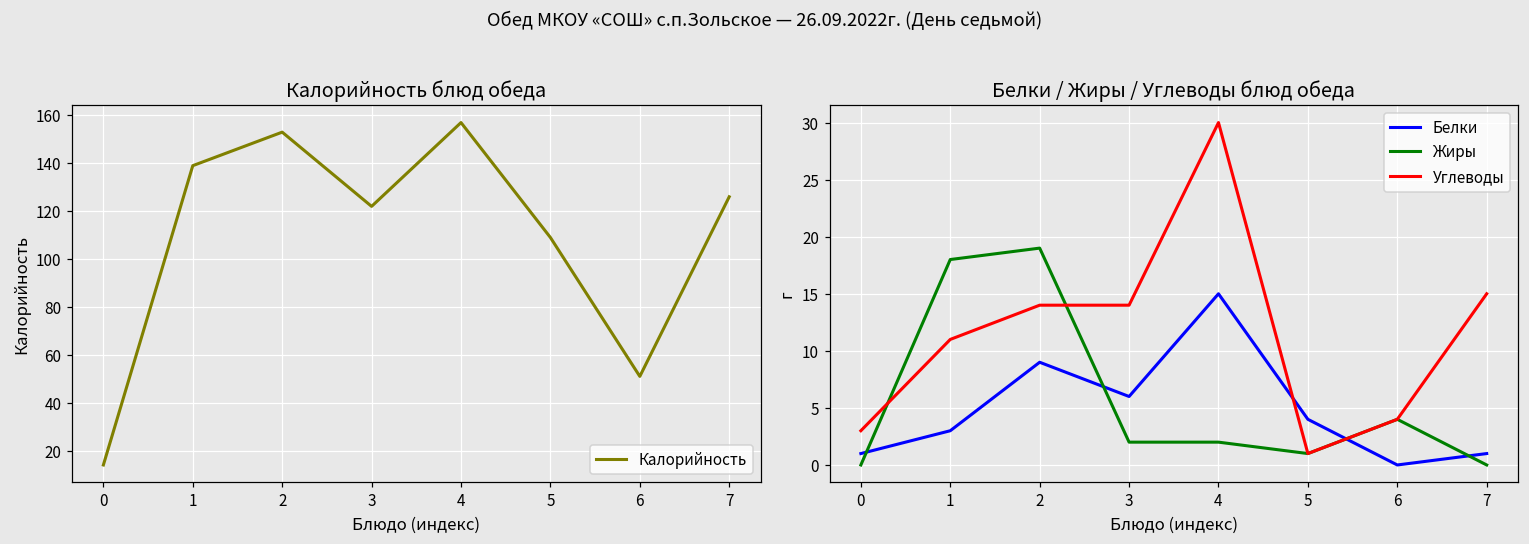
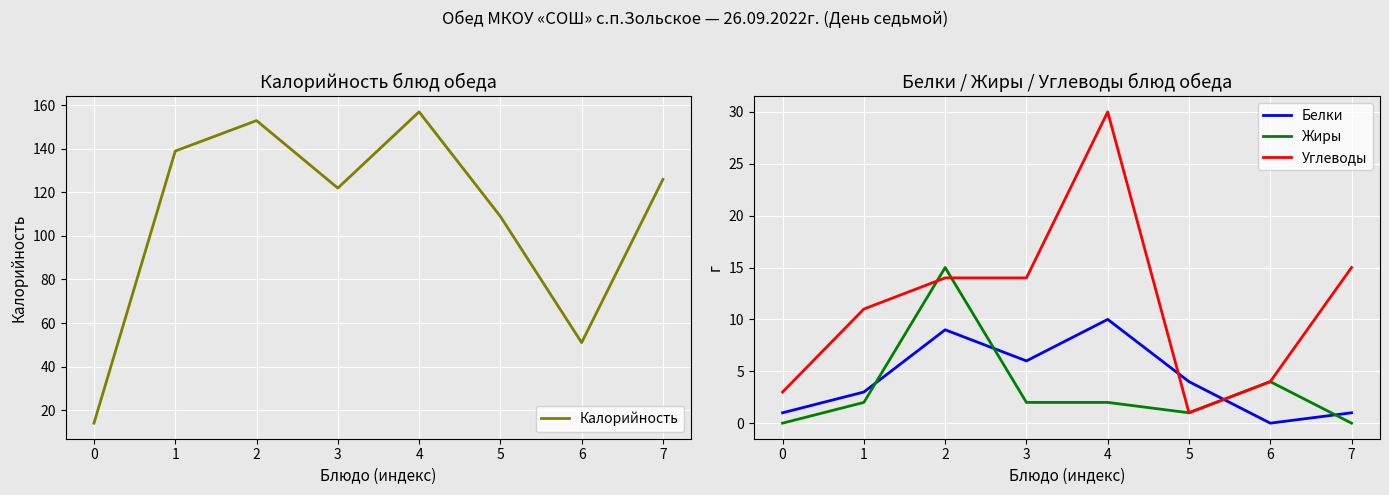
  {
    "Калорийность блюд обеда": {
      "0": 14,
      "1": 139,
      "2": 153,
      "3": 122,
      "4": 157,
      "5": 109,
      "6": 51,
      "7": 126
    },
    "Белки / Жиры / Углеводы блюд обеда": {
      "Белки": {
        "0": 1,
        "1": 3,
        "2": 9,
        "3": 6,
-       "4": 15,
+       "4": 10,
        "5": 4,
        "6": 0,
        "7": 1
      },
      "Жиры": {
        "0": 0,
-       "1": 18,
-       "2": 19,
+       "1": 2,
+       "2": 15,
        "3": 2,
        "4": 2,
        "7": 0
      },
      "Углеводы": {
        "0": 3,
        "1": 11,
        "2": 14,
        "3": 14,
        "4": 30,
        "7": 15
      }
    }
  }
